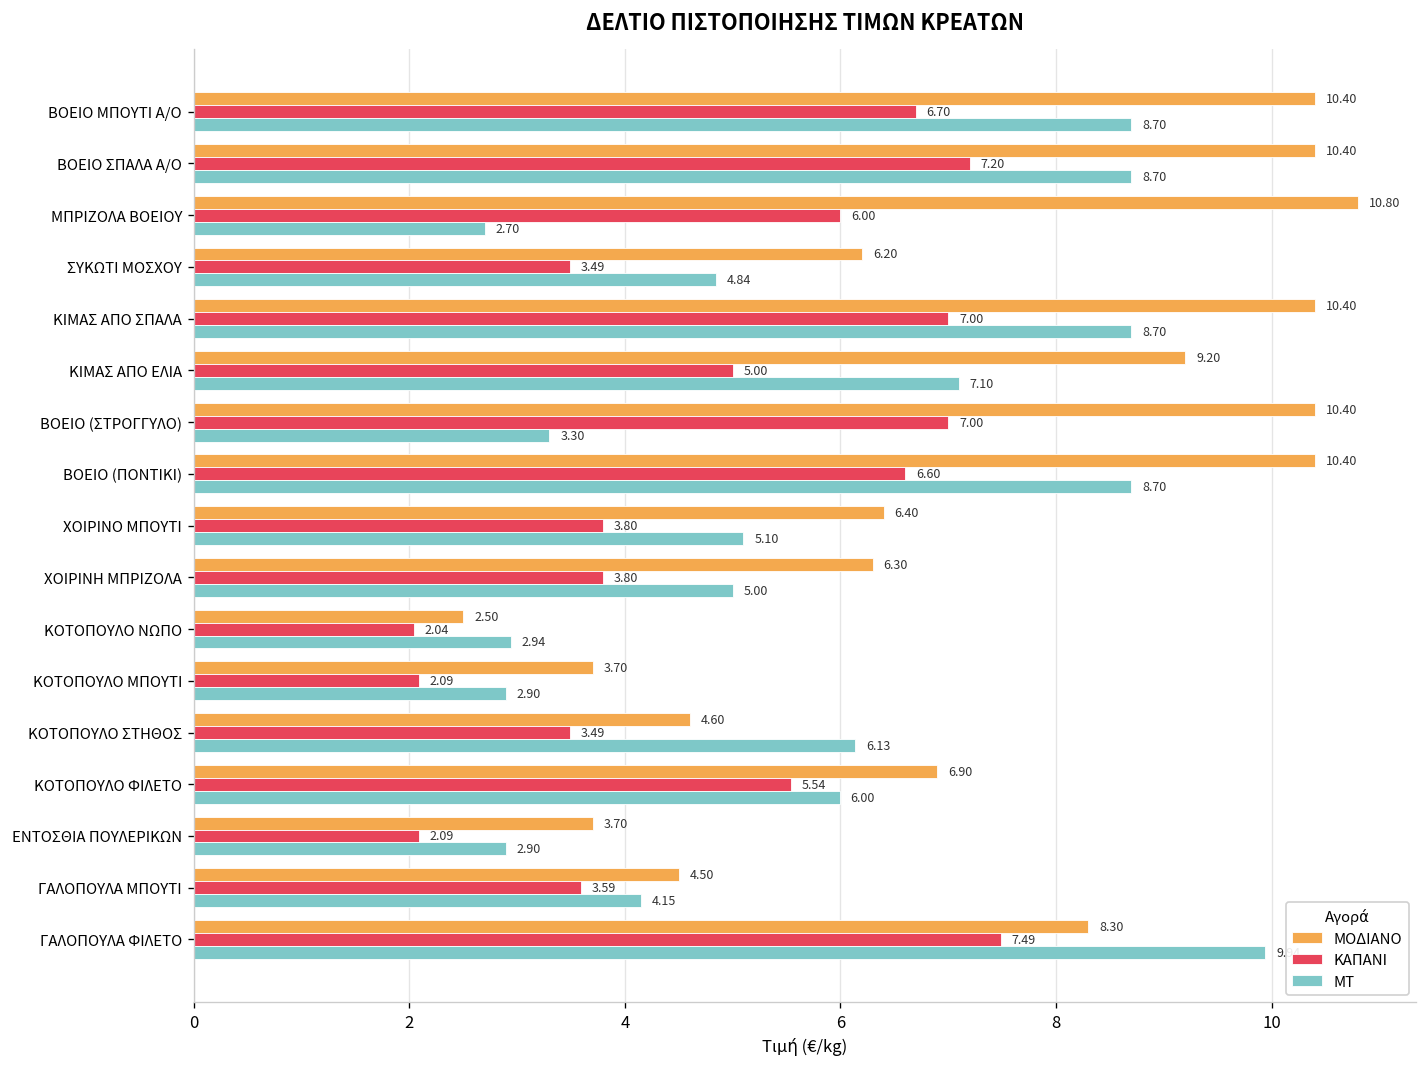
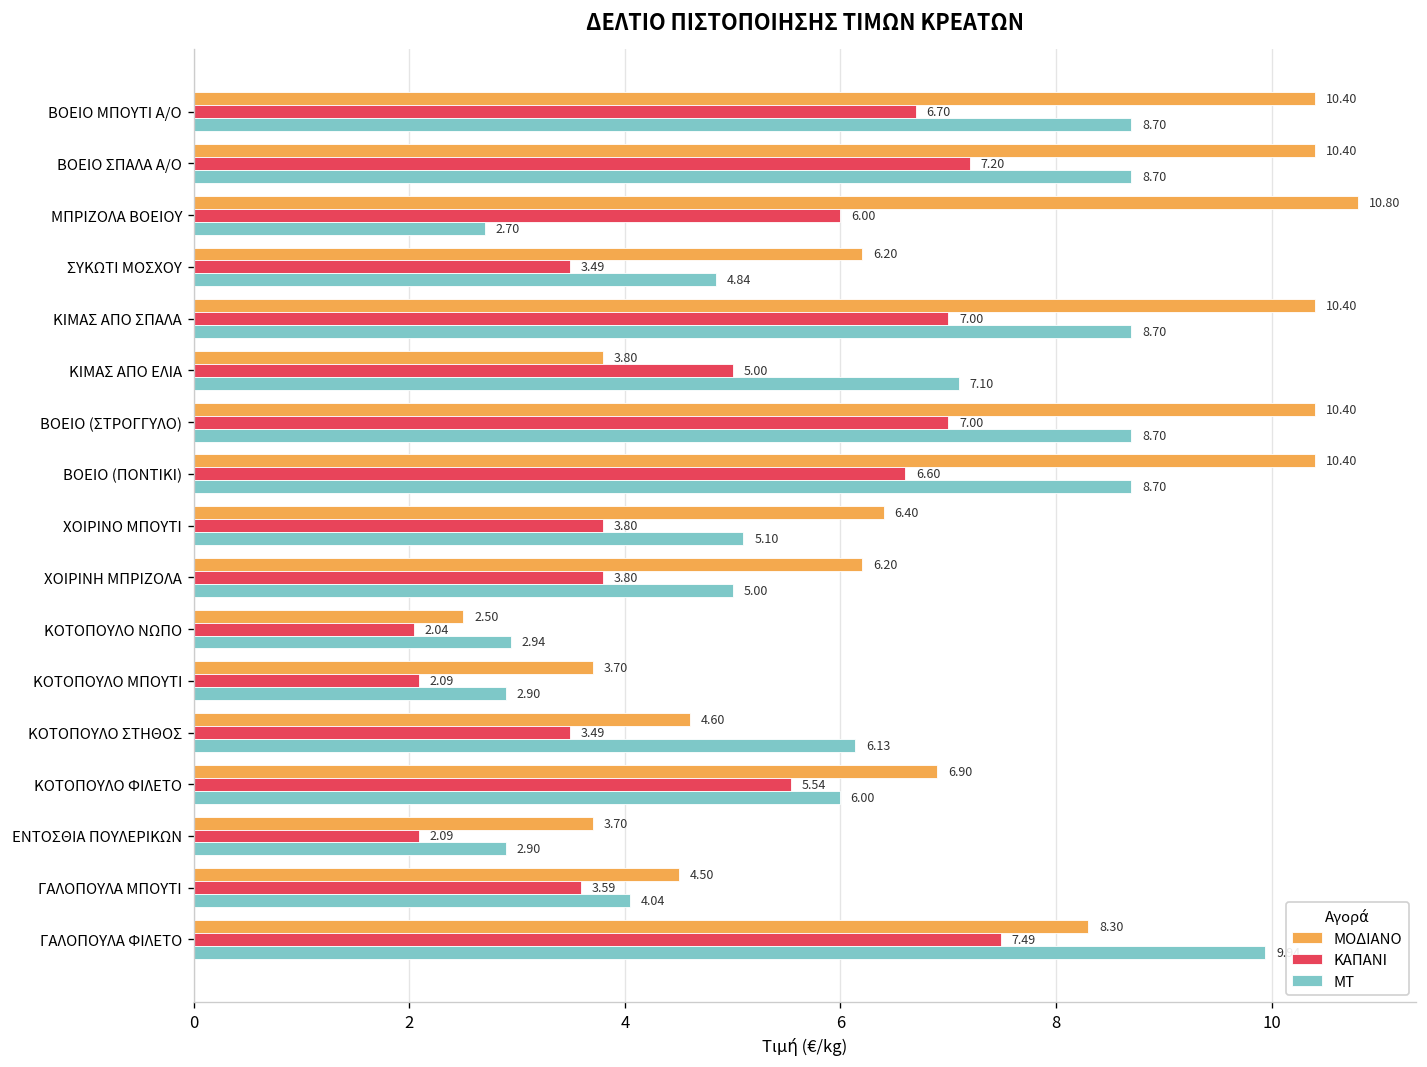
  {
    "ΜΟΔΙΑΝΟ": {
      "ΒΟΕΙΟ ΜΠΟΥΤΙ Α/Ο": 10.40,
      "ΒΟΕΙΟ ΣΠΑΛΑ Α/Ο": 10.40,
      "ΜΠΡΙΖΟΛΑ ΒΟΕΙΟΥ": 10.80,
      "ΣΥΚΩΤΙ ΜΟΣΧΟΥ": 6.20,
      "ΚΙΜΑΣ ΑΠΟ ΣΠΑΛΑ": 10.40,
-     "ΚΙΜΑΣ ΑΠO ΕΛΙΑ": 9.20,
+     "ΚΙΜΑΣ ΑΠO ΕΛΙΑ": 3.80,
      "ΒΟΕΙΟ (ΣΤΡΟΓΓΥΛΟ)": 10.40,
      "ΒΟΕΙΟ (ΠΟΝΤΙΚΙ)": 10.40,
      "ΧΟΙΡΙΝΟ ΜΠΟΥΤΙ": 6.40,
-     "ΧΟΙΡΙΝΗ ΜΠΡΙΖΟΛΑ": 6.30,
+     "ΧΟΙΡΙΝΗ ΜΠΡΙΖΟΛΑ": 6.20,
      "ΚΟΤΟΠΟΥΛΟ ΝΩΠΟ": 2.50,
      "ΚΟΤΟΠΟΥΛΟ ΜΠΟΥΤΙ": 3.70,
      "ΚΟΤΟΠΟΥΛΟ ΣΤΗΘΟΣ": 4.60,
      "ΚΟΤΟΠΟΥΛΟ ΦΙΛΕΤΟ": 6.90,
      "ΕΝΤΟΣΘΙΑ ΠΟΥΛΕΡΙΚΩΝ": 3.70,
      "ΓΑΛΟΠΟΥΛΑ ΜΠΟΥΤΙ": 4.50,
      "ΓΑΛΟΠΟΥΛΑ ΦΙΛΕΤΟ": 8.30
    },
    "ΚΑΠΑΝΙ": {
      "ΒΟΕΙΟ ΜΠΟΥΤΙ Α/Ο": 6.70,
      "ΒΟΕΙΟ ΣΠΑΛΑ Α/Ο": 7.20,
      "ΜΠΡΙΖΟΛΑ ΒΟΕΙΟΥ": 6.00,
      "ΣΥΚΩΤΙ ΜΟΣΧΟΥ": 3.49,
      "ΚΙΜΑΣ ΑΠΟ ΣΠΑΛΑ": 7.00,
      "ΚΙΜΑΣ ΑΠO ΕΛΙΑ": 5.00,
      "ΒΟΕΙΟ (ΣΤΡΟΓΓΥΛΟ)": 7.00,
      "ΒΟΕΙΟ (ΠΟΝΤΙΚΙ)": 6.60,
      "ΧΟΙΡΙΝΟ ΜΠΟΥΤΙ": 3.80,
      "ΧΟΙΡΙΝΗ ΜΠΡΙΖΟΛΑ": 3.80,
      "ΚΟΤΟΠΟΥΛΟ ΝΩΠΟ": 2.04,
      "ΚΟΤΟΠΟΥΛΟ ΜΠΟΥΤΙ": 2.09,
      "ΚΟΤΟΠΟΥΛΟ ΣΤΗΘΟΣ": 3.49,
      "ΚΟΤΟΠΟΥΛΟ ΦΙΛΕΤΟ": 5.54,
      "ΕΝΤΟΣΘΙΑ ΠΟΥΛΕΡΙΚΩΝ": 2.09,
      "ΓΑΛΟΠΟΥΛΑ ΜΠΟΥΤΙ": 3.59,
      "ΓΑΛΟΠΟΥΛΑ ΦΙΛΕΤΟ": 7.49
    },
    "ΜΤ": {
      "ΒΟΕΙΟ ΜΠΟΥΤΙ Α/Ο": 8.70,
      "ΒΟΕΙΟ ΣΠΑΛΑ Α/Ο": 8.70,
      "ΜΠΡΙΖΟΛΑ ΒΟΕΙΟΥ": 2.70,
      "ΣΥΚΩΤΙ ΜΟΣΧΟΥ": 4.84,
      "ΚΙΜΑΣ ΑΠΟ ΣΠΑΛΑ": 8.70,
      "ΚΙΜΑΣ ΑΠO ΕΛΙΑ": 7.10,
-     "ΒΟΕΙΟ (ΣΤΡΟΓΓΥΛΟ)": 3.30,
+     "ΒΟΕΙΟ (ΣΤΡΟΓΓΥΛΟ)": 8.70,
      "ΒΟΕΙΟ (ΠΟΝΤΙΚΙ)": 8.70,
      "ΧΟΙΡΙΝΟ ΜΠΟΥΤΙ": 5.10,
      "ΧΟΙΡΙΝΗ ΜΠΡΙΖΟΛΑ": 5.00,
      "ΚΟΤΟΠΟΥΛΟ ΝΩΠΟ": 2.94,
      "ΚΟΤΟΠΟΥΛΟ ΜΠΟΥΤΙ": 2.90,
      "ΚΟΤΟΠΟΥΛΟ ΣΤΗΘΟΣ": 6.13,
      "ΚΟΤΟΠΟΥΛΟ ΦΙΛΕΤΟ": 6.00,
      "ΕΝΤΟΣΘΙΑ ΠΟΥΛΕΡΙΚΩΝ": 2.90,
-     "ΓΑΛΟΠΟΥΛΑ ΜΠΟΥΤΙ": 4.15
+     "ΓΑΛΟΠΟΥΛΑ ΜΠΟΥΤΙ": 4.04
    }
  }
